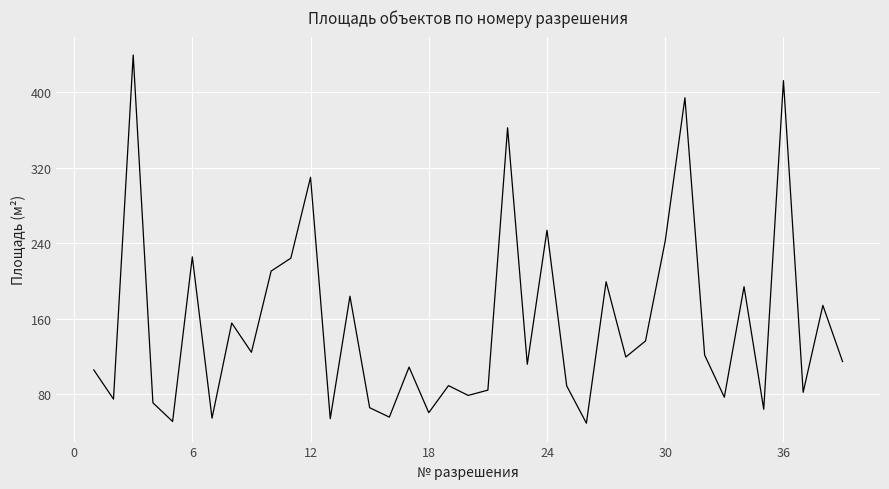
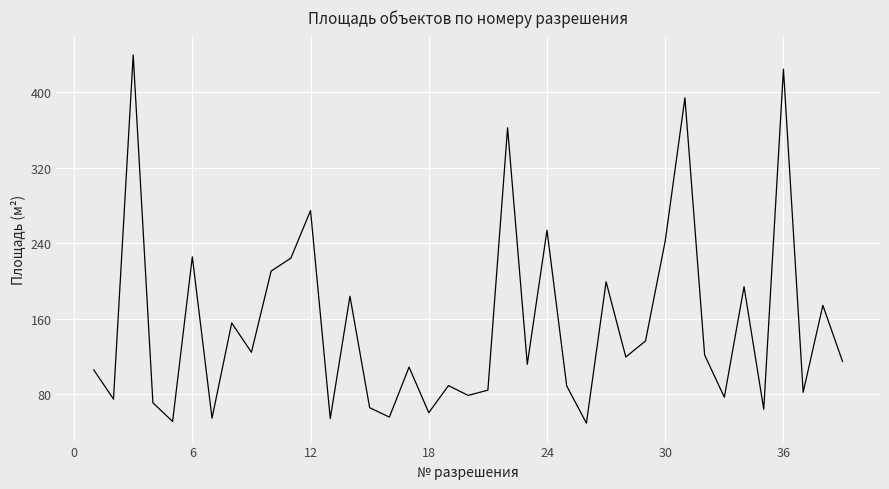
  {
    "6": 230,
-   "12": 310,
+   "12": 270,
    "18": 60,
    "24": 250,
    "30": 240,
-   "36": 410
+   "36": 420
  }
